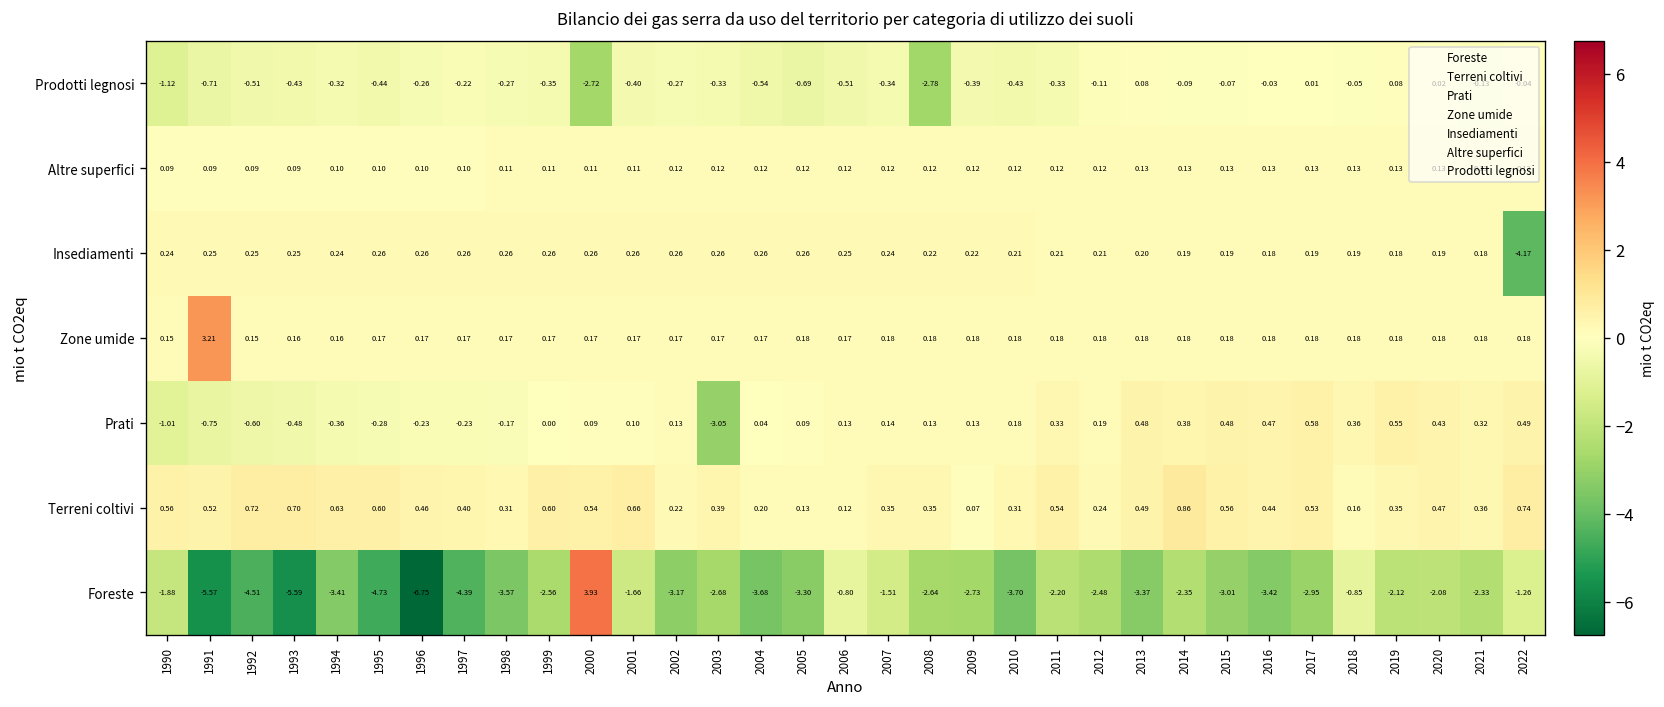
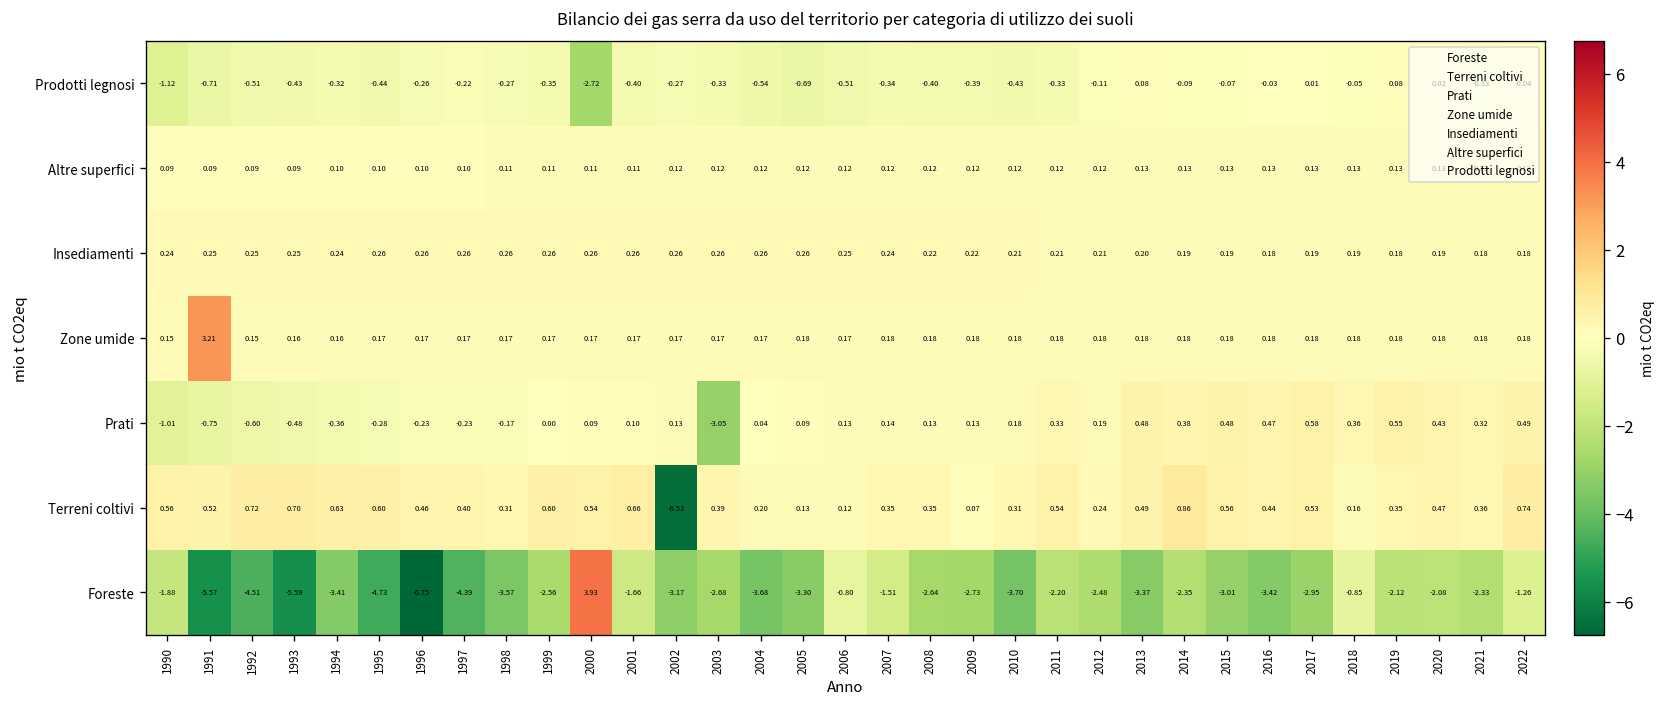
  {
    "Prodotti legnosi": {
      "1990": -1.12,
      "1991": -0.71,
      "1992": -0.51,
      "1993": -0.43,
      "1994": -0.32,
      "1995": -0.44,
      "1996": -0.26,
      "1997": -0.22,
      "1998": -0.27,
      "1999": -0.35,
      "2000": -2.72,
      "2001": -0.40,
      "2002": -0.27,
      "2003": -0.33,
      "2004": -0.54,
      "2005": -0.69,
      "2006": -0.51,
      "2007": -0.34,
-     "2008": -2.78,
+     "2008": -0.40,
      "2009": -0.39,
      "2010": -0.43,
      "2011": -0.33,
      "2012": -0.11,
      "2013": 0.08,
      "2014": -0.09,
      "2015": -0.07,
      "2016": -0.03,
      "2017": 0.01,
      "2018": -0.05,
      "2019": 0.08
    },
    "Insediamenti": {
      "1990": 0.24,
      "1991": 0.25,
      "1992": 0.25,
      "1993": 0.25,
      "1994": 0.24,
      "1995": 0.26,
      "1996": 0.26,
      "1997": 0.26,
      "1998": 0.26,
      "1999": 0.26,
      "2000": 0.26,
      "2001": 0.26,
      "2002": 0.26,
      "2003": 0.26,
      "2004": 0.26,
      "2005": 0.26,
      "2006": 0.25,
      "2007": 0.24,
      "2008": 0.22,
      "2009": 0.22,
      "2010": 0.21,
      "2011": 0.21,
      "2012": 0.21,
      "2013": 0.20,
      "2014": 0.19,
      "2015": 0.19,
      "2016": 0.18,
      "2017": 0.19,
      "2018": 0.19,
      "2019": 0.18,
      "2020": 0.19,
      "2021": 0.18,
-     "2022": -4.17
+     "2022": 0.18
    },
    "Terreni coltivi": {
      "1990": 0.56,
      "1991": 0.52,
      "1992": 0.72,
      "1993": 0.70,
      "1994": 0.63,
      "1995": 0.60,
      "1996": 0.46,
      "1997": 0.40,
      "1998": 0.31,
      "1999": 0.60,
      "2000": 0.54,
      "2001": 0.66,
-     "2002": 0.22,
+     "2002": -6.53,
      "2003": 0.39,
      "2004": 0.20,
      "2005": 0.13,
      "2006": 0.12,
      "2007": 0.35,
      "2008": 0.35,
      "2009": 0.07,
      "2010": 0.31,
      "2011": 0.54,
      "2012": 0.24,
      "2013": 0.49,
      "2014": 0.86,
      "2015": 0.56,
      "2016": 0.44,
      "2017": 0.53,
      "2018": 0.16,
      "2019": 0.35,
      "2020": 0.47,
      "2021": 0.36,
      "2022": 0.74
    }
  }
